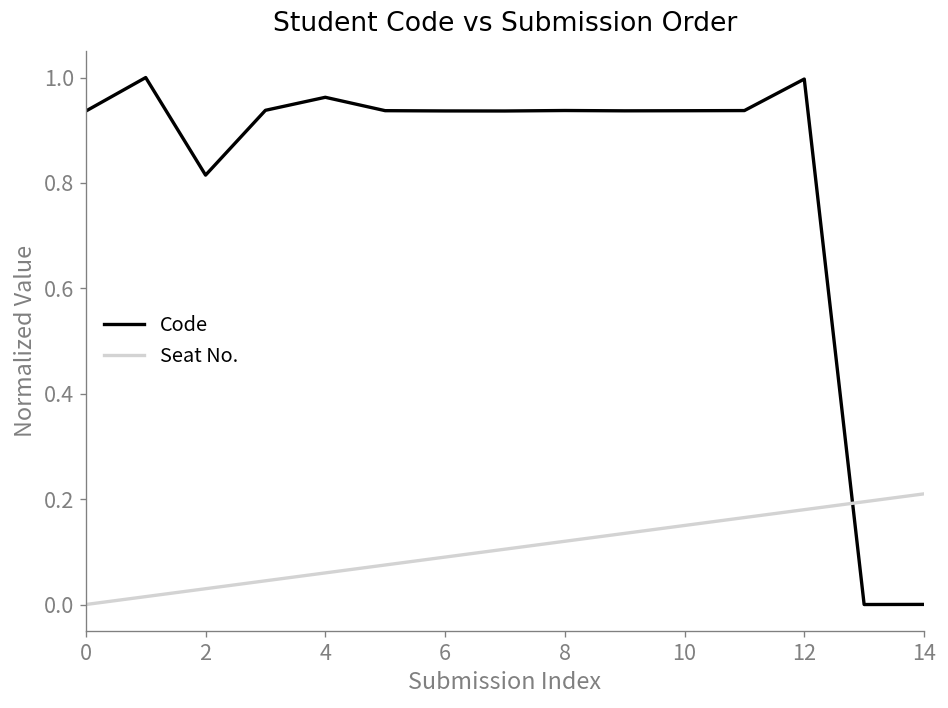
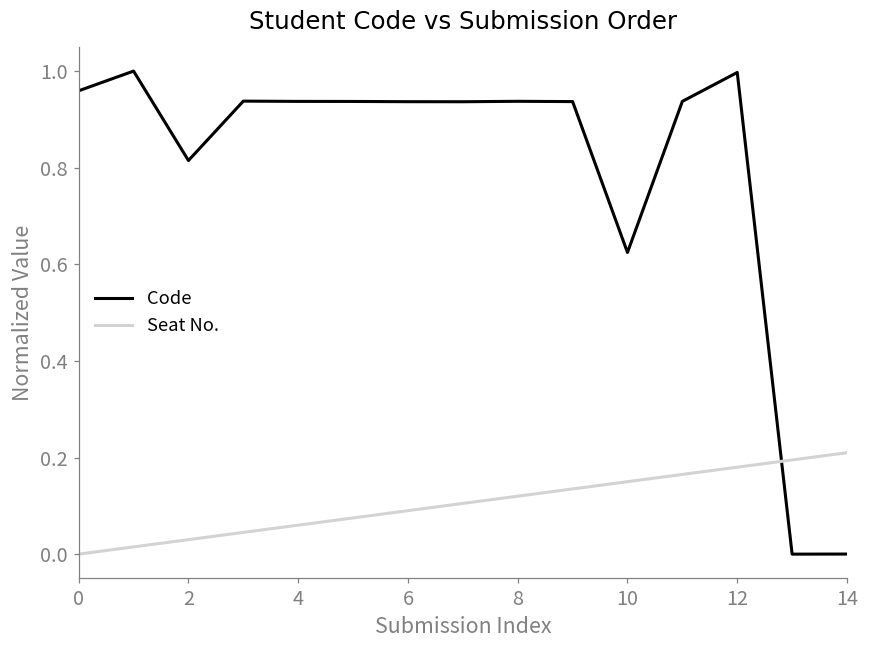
  {
    "Code": {
-     "0": 0.94,
+     "0": 0.96,
      "2": 0.81,
-     "4": 0.96,
+     "4": 0.94,
      "6": 0.94,
      "8": 0.94,
-     "10": 0.94,
+     "10": 0.62,
      "12": 1.00,
      "14": 0.00
    },
    "Seat No.": {
      "0": 0.00,
      "2": 0.03,
      "4": 0.06,
      "6": 0.09,
      "8": 0.12,
      "10": 0.15,
      "12": 0.18,
      "14": 0.21
    }
  }
